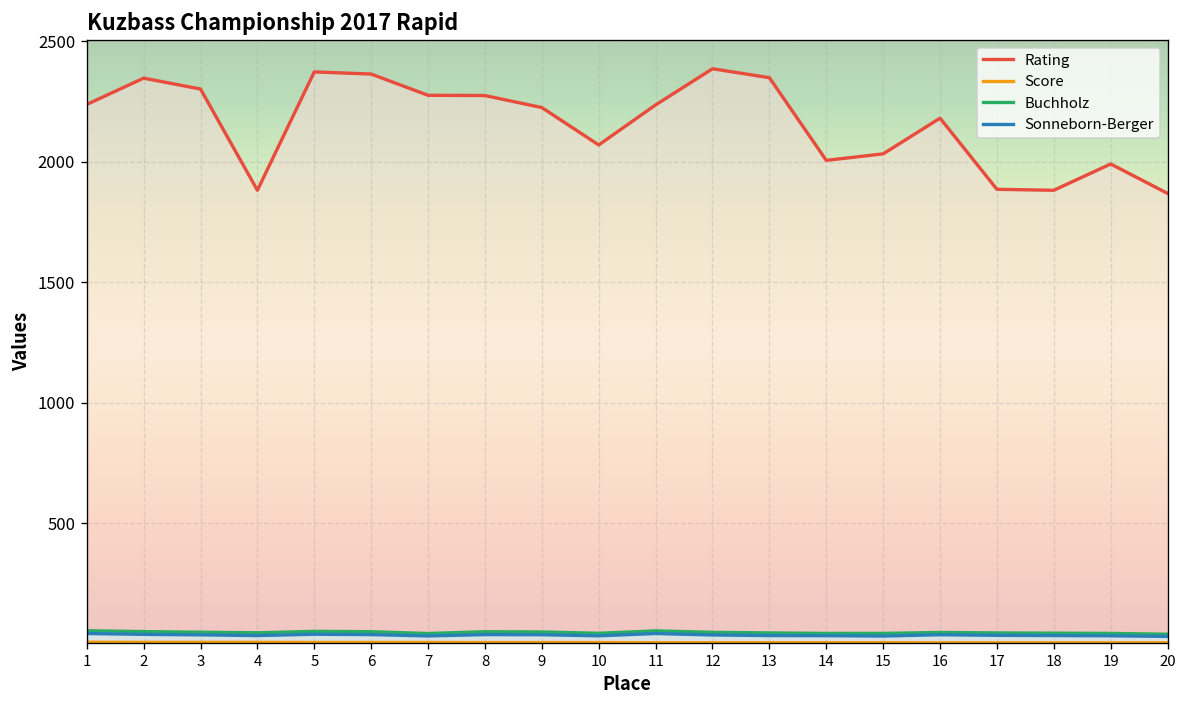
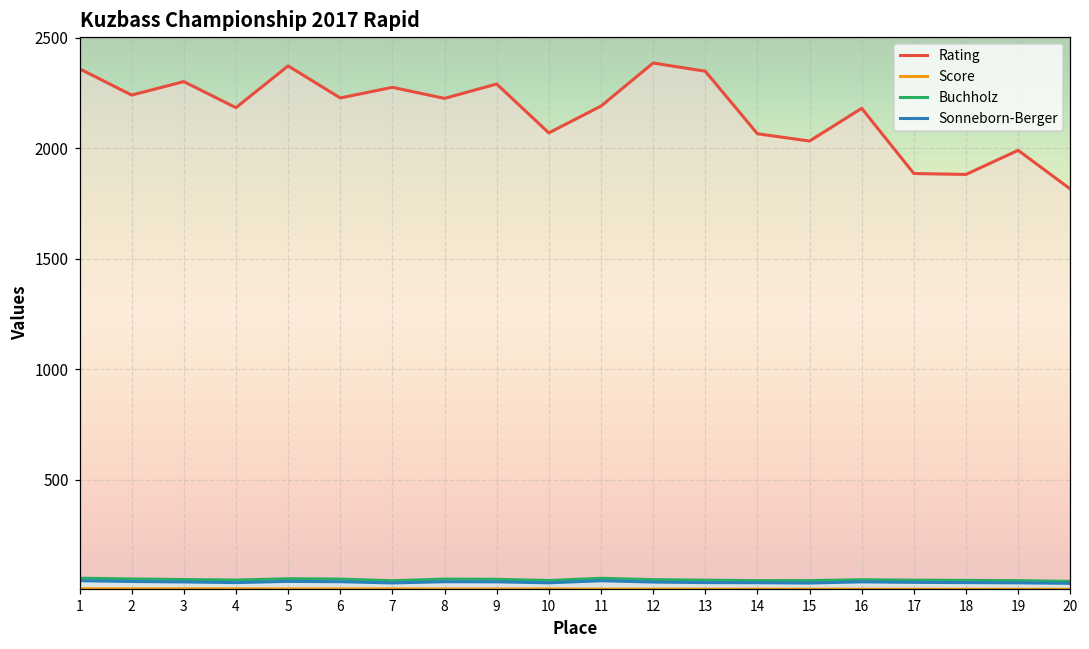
  {
    "Rating": {
-     "1": 2240,
-     "2": 2350,
+     "1": 2360,
+     "2": 2240,
      "3": 2300,
-     "4": 1880,
+     "4": 2180,
      "5": 2370,
-     "6": 2360,
+     "6": 2230,
      "7": 2280,
-     "8": 2280,
-     "9": 2230,
+     "8": 2230,
+     "9": 2290,
      "10": 2070,
-     "11": 2240,
+     "11": 2190,
      "12": 2390,
      "13": 2350,
-     "14": 2010,
+     "14": 2070,
      "15": 2030,
      "16": 2180,
      "17": 1890,
      "18": 1880,
      "19": 1990,
-     "20": 1870
+     "20": 1820
    },
    "Score": {
      "1": 10,
      "2": 10,
      "3": 10,
      "4": 10,
      "5": 10,
      "6": 10,
      "7": 10,
      "8": 10,
      "9": 10,
      "10": 10,
      "11": 10,
      "12": 10,
      "13": 10,
      "14": 10,
      "15": 10,
      "16": 10,
      "17": 10,
      "18": 10,
      "19": 10,
      "20": 10
    }
  }
